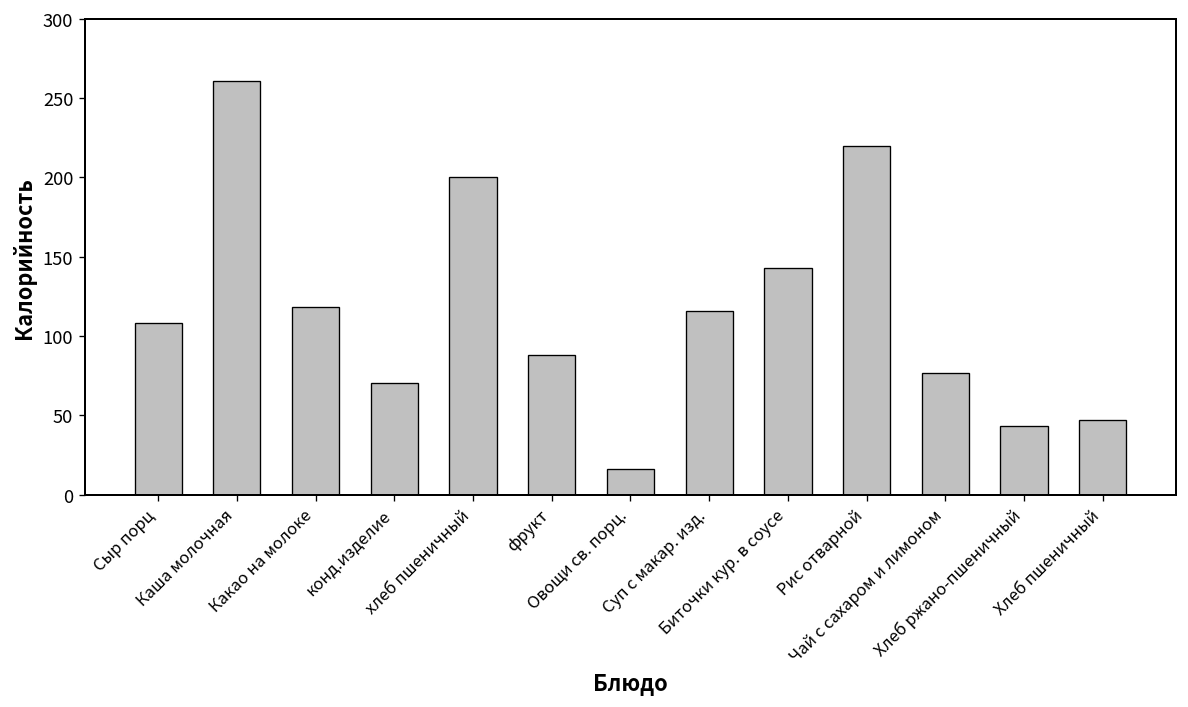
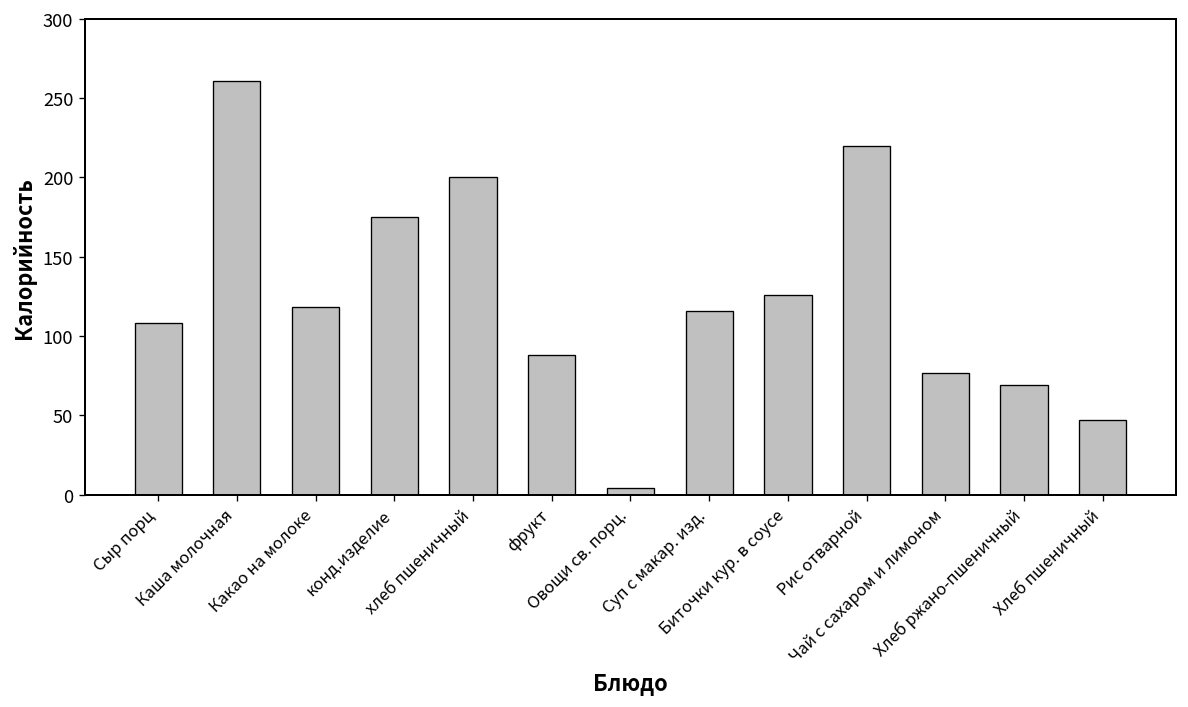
  {
    "Сыр порц": 108,
    "Каша молочная": 261,
    "Какао на молоке": 119,
-   "конд.изделие": 70,
+   "конд.изделие": 175,
    "хлеб пшеничный": 200,
    "фрукт": 88,
-   "Овощи св. порц.": 16,
+   "Овощи св. порц.": 4,
    "Суп с макар. изд.": 116,
-   "Биточки кур. в соусе": 143,
+   "Биточки кур. в соусе": 126,
    "Рис отварной": 220,
    "Чай с сахаром и лимоном": 77,
-   "Хлеб ржано-пшеничный": 44,
+   "Хлеб ржано-пшеничный": 69,
    "Хлеб пшеничный": 47
  }
